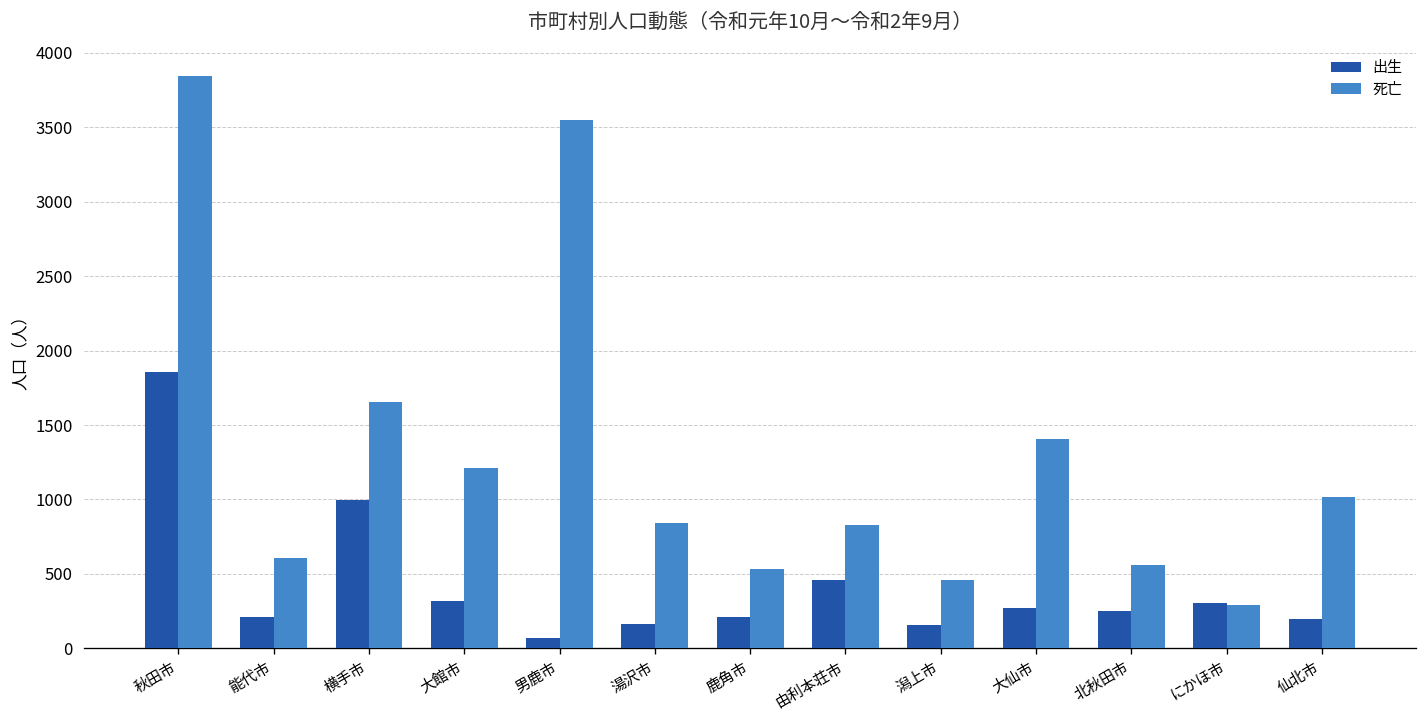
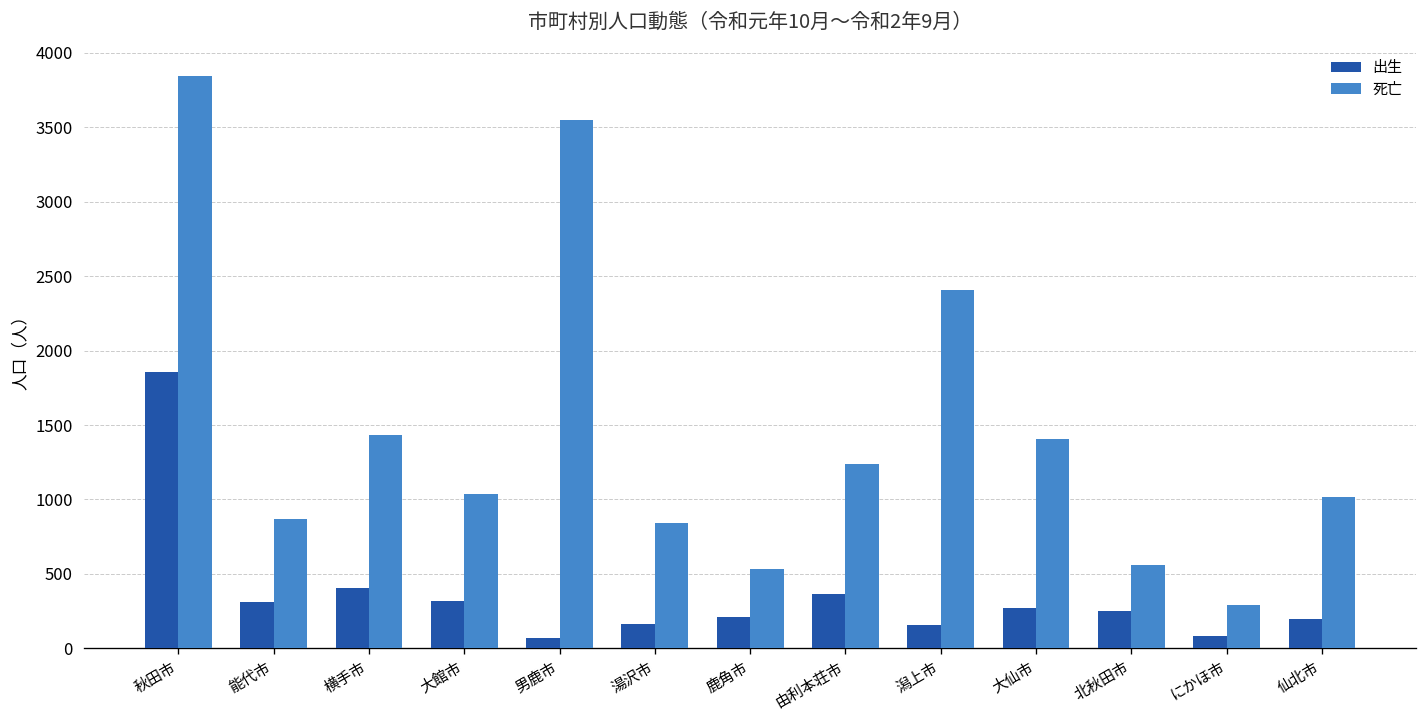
  {
    "出生": {
      "秋田市": 1860,
-     "能代市": 210,
-     "横手市": 1000,
+     "能代市": 310,
+     "横手市": 400,
      "大館市": 320,
      "男鹿市": 70,
      "湯沢市": 160,
      "鹿角市": 210,
-     "由利本荘市": 460,
+     "由利本荘市": 360,
      "潟上市": 160,
      "大仙市": 270,
      "北秋田市": 250,
-     "にかほ市": 300,
+     "にかほ市": 90,
      "仙北市": 190
    },
    "死亡": {
      "秋田市": 3840,
-     "能代市": 610,
-     "横手市": 1650,
-     "大館市": 1210,
+     "能代市": 870,
+     "横手市": 1430,
+     "大館市": 1040,
      "男鹿市": 3550,
      "湯沢市": 850,
      "鹿角市": 530,
-     "由利本荘市": 830,
-     "潟上市": 460,
+     "由利本荘市": 1240,
+     "潟上市": 2410,
      "大仙市": 1400,
      "北秋田市": 560,
      "にかほ市": 290,
      "仙北市": 1020
    }
  }
